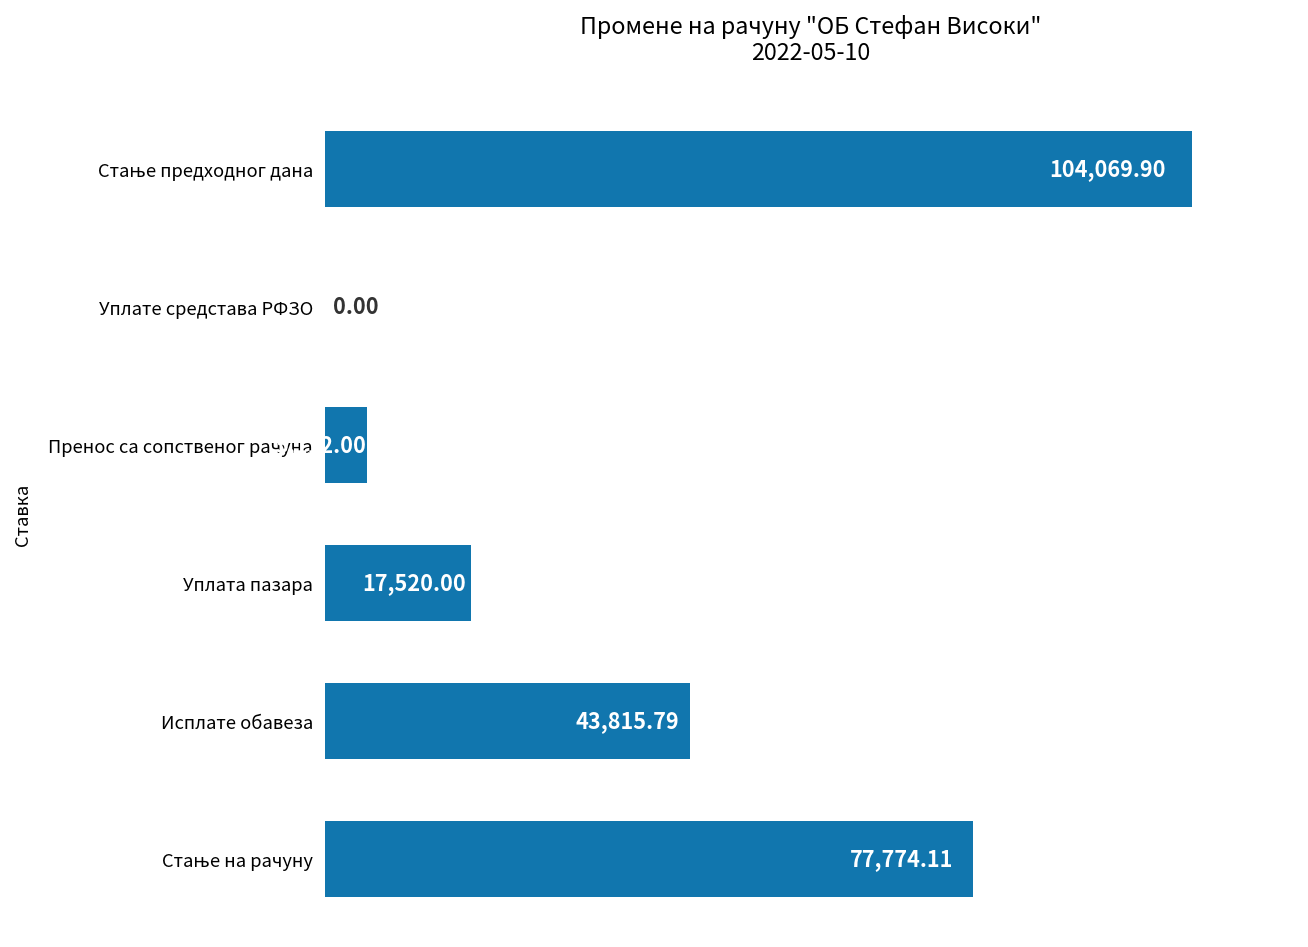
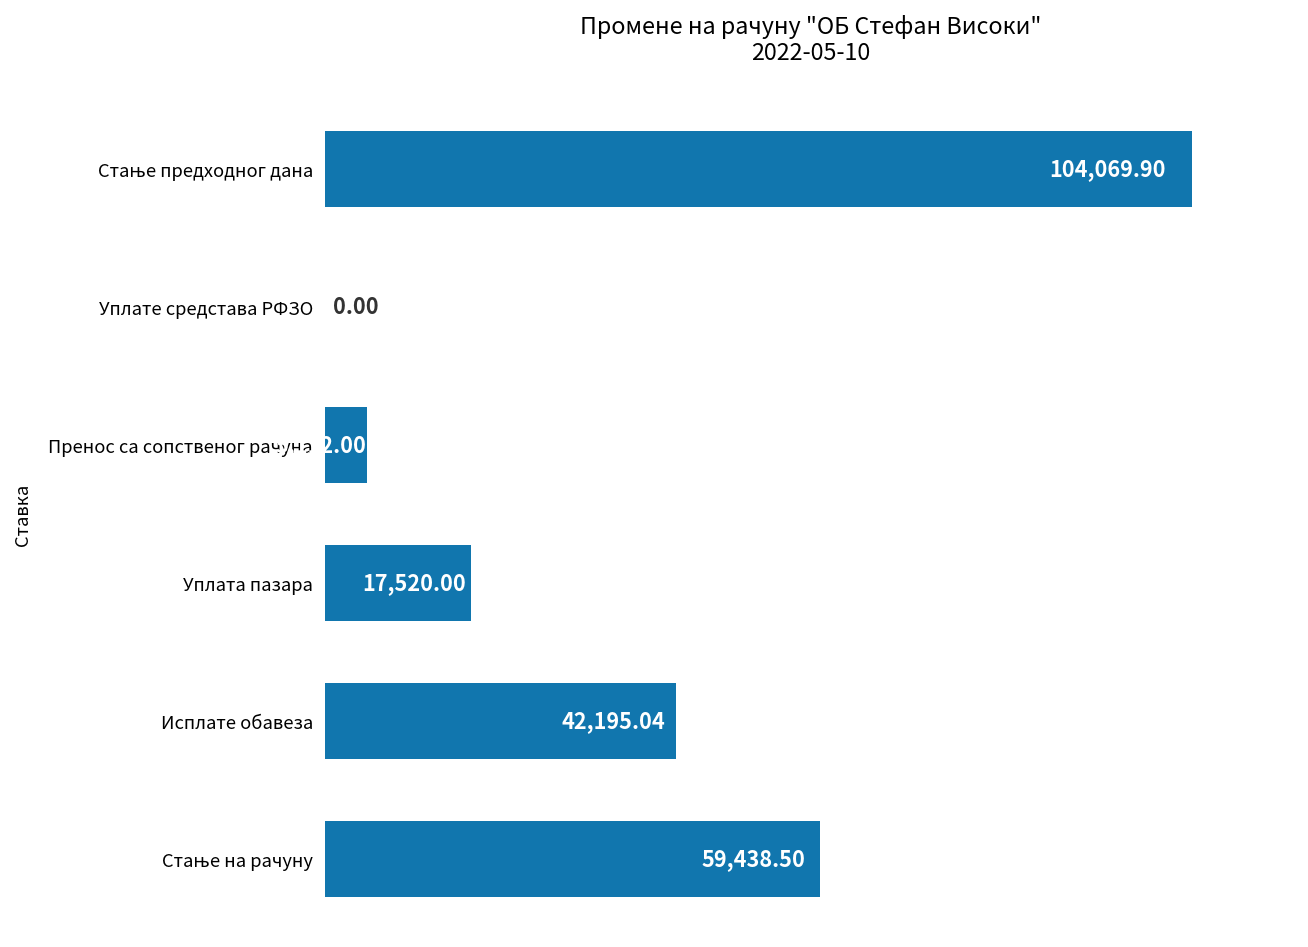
  {
    "Стање предходног дана": "104,069.90",
    "Уплате средстава РФЗО": "0.00",
    "Уплата пазара": "17,520.00",
-   "Исплате обавеза": "43,815.79",
-   "Стање на рачуну": "77,774.11"
+   "Исплате обавеза": "42,195.04",
+   "Стање на рачуну": "59,438.50"
  }
